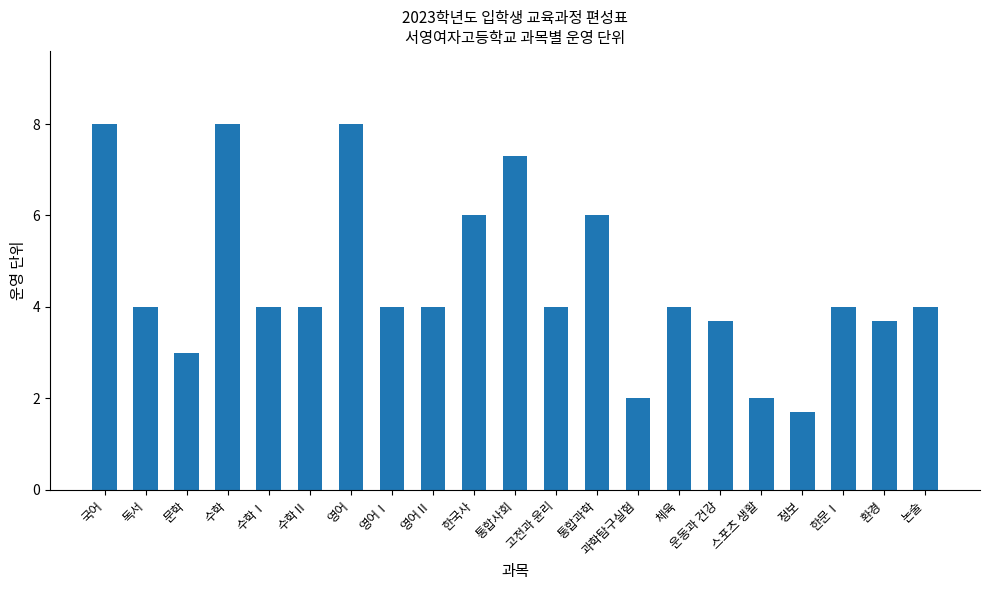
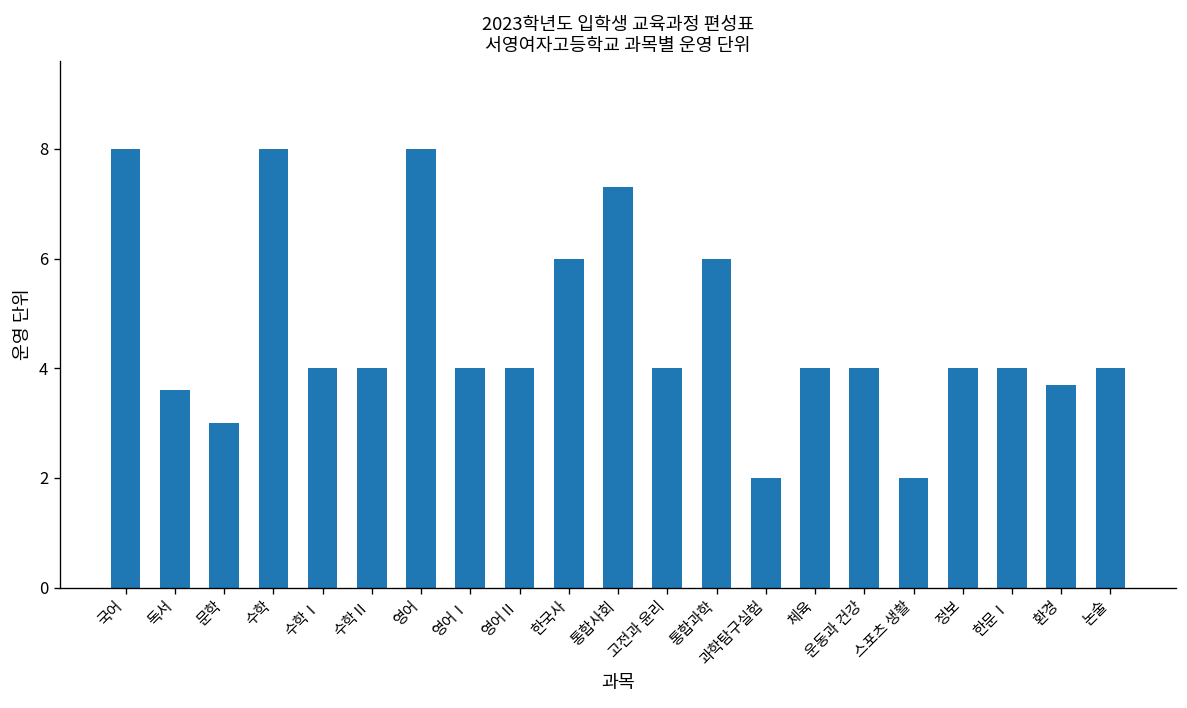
  {
    "국어": 8.0,
-   "독서": 4.0,
+   "독서": 3.6,
    "문학": 3.0,
    "수학": 8.0,
    "수학Ⅰ": 4.0,
    "수학Ⅱ": 4.0,
    "영어": 8.0,
    "영어Ⅰ": 4.0,
    "영어Ⅱ": 4.0,
    "한국사": 6.0,
    "통합사회": 7.3,
    "고전과 윤리": 4.0,
    "통합과학": 6.0,
    "과학탐구실험": 2.0,
    "체육": 4.0,
-   "운동과 건강": 3.7,
+   "운동과 건강": 4.0,
    "스포츠 생활": 2.0,
-   "정보": 1.7,
+   "정보": 4.0,
    "한문Ⅰ": 4.0,
    "환경": 3.7,
    "논술": 4.0
  }
